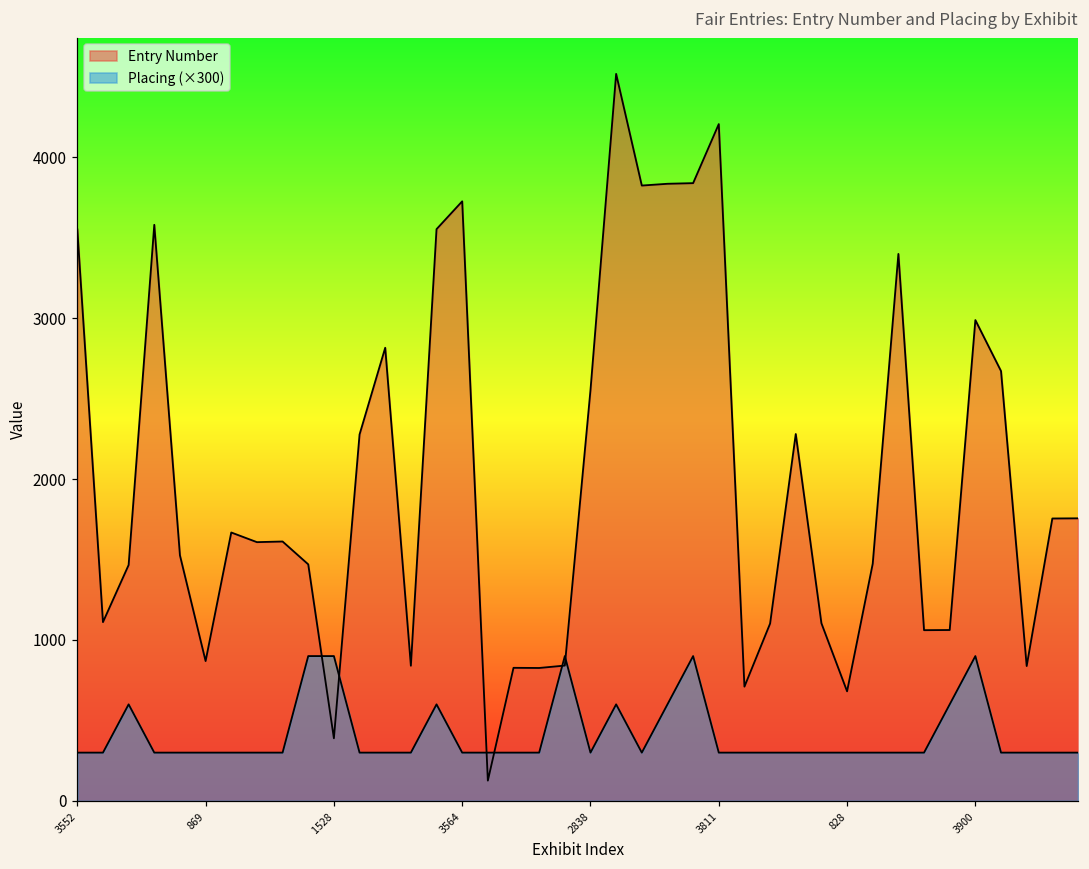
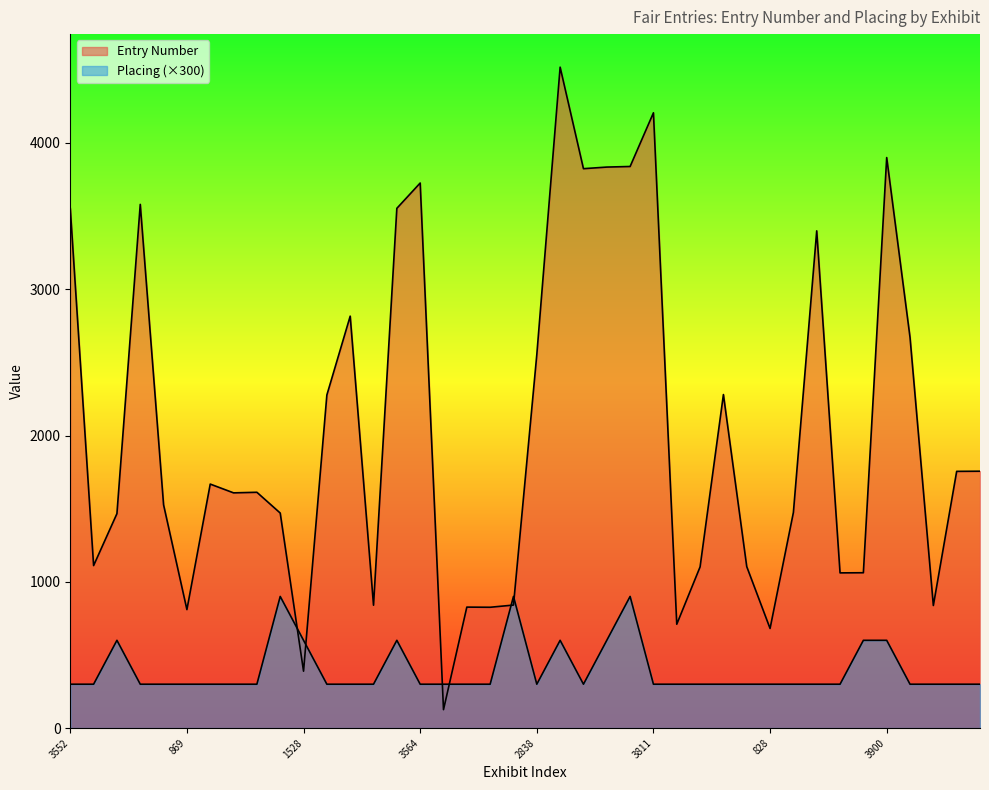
  {
    "Entry Number": {
      "3552": 3550,
-     "869": 870,
+     "869": 810,
      "1528": 390,
      "3564": 3730,
      "2838": 2550,
      "3811": 4210,
      "828": 680,
-     "3900": 2990
+     "3900": 3900
    },
    "Placing (×300)": {
      "3552": 300,
      "869": 300,
-     "1528": 900,
+     "1528": 600,
      "3564": 300,
      "2838": 300,
      "3811": 300,
      "828": 300,
-     "3900": 900
+     "3900": 600
    }
  }
